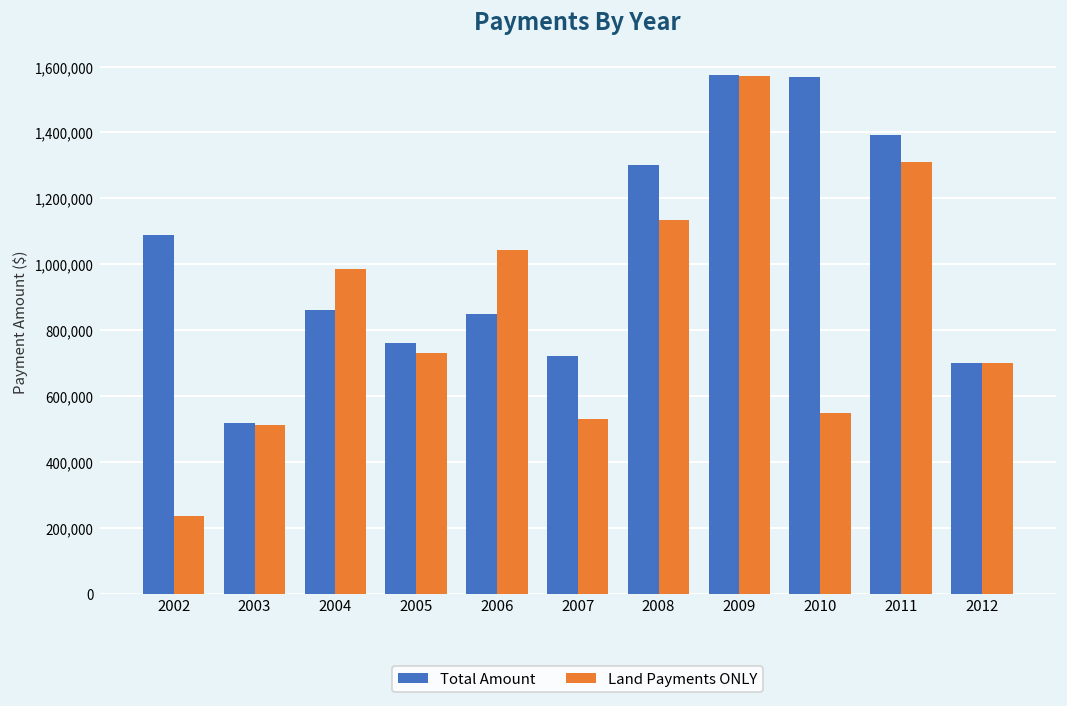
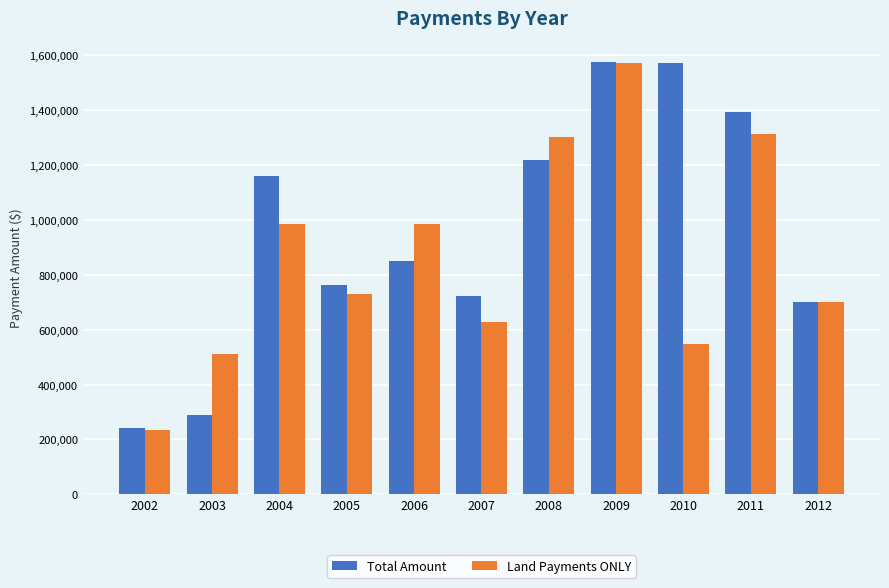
  {
    "Total Amount": {
-     "2002": "1,090,000",
-     "2003": "520,000",
-     "2004": "860,000",
+     "2002": "240,000",
+     "2003": "290,000",
+     "2004": "1,160,000",
      "2005": "760,000",
      "2006": "850,000",
      "2007": "720,000",
-     "2008": "1,300,000",
+     "2008": "1,220,000",
      "2009": "1,570,000",
      "2010": "1,570,000",
      "2011": "1,390,000",
      "2012": "700,000"
    },
    "Land Payments ONLY": {
      "2002": "240,000",
      "2003": "510,000",
      "2004": "990,000",
      "2005": "730,000",
-     "2006": "1,040,000",
-     "2007": "530,000",
-     "2008": "1,130,000",
+     "2006": "990,000",
+     "2007": "630,000",
+     "2008": "1,300,000",
      "2009": "1,570,000",
      "2010": "550,000",
      "2011": "1,310,000",
      "2012": "700,000"
    }
  }
